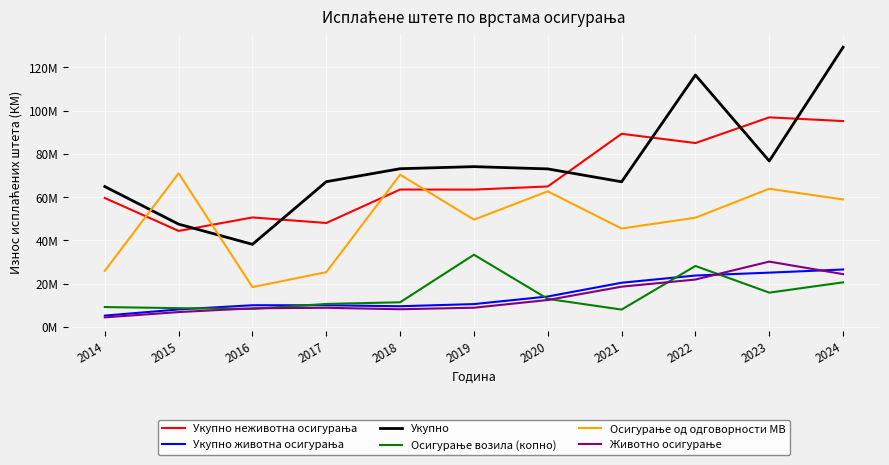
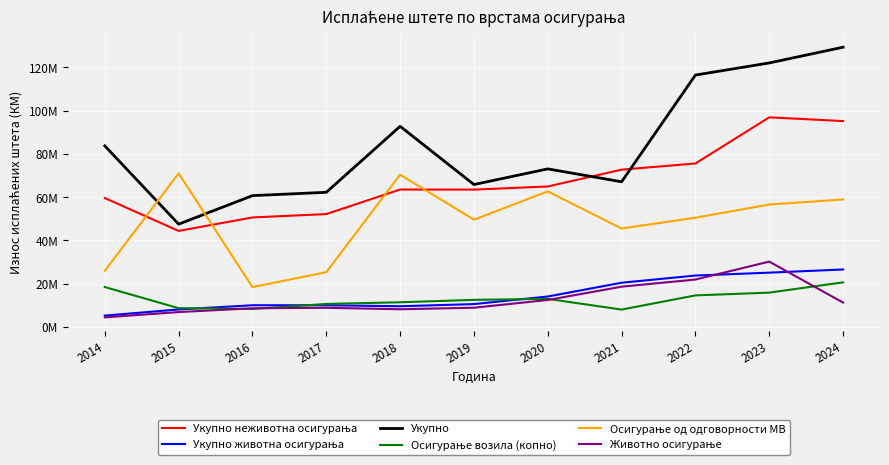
  {
    "Укупно неживотна осигурања": {
      "2014": 60000000,
      "2015": 44000000,
      "2016": 51000000,
-     "2017": 48000000,
+     "2017": 52000000,
      "2018": 64000000,
      "2019": 63000000,
      "2020": 65000000,
-     "2021": 89000000,
-     "2022": 85000000,
+     "2021": 73000000,
+     "2022": 76000000,
      "2023": 97000000,
      "2024": 95000000
    },
    "Укупно животна осигурања": {
      "2016": 10000000,
      "2018": 10000000,
      "2019": 11000000,
      "2021": 20000000,
      "2022": 24000000,
      "2023": 25000000,
      "2024": 27000000
    },
    "Укупно": {
-     "2014": 65000000,
+     "2014": 84000000,
      "2015": 48000000,
-     "2016": 38000000,
-     "2017": 67000000,
-     "2018": 73000000,
-     "2019": 74000000,
+     "2016": 61000000,
+     "2017": 62000000,
+     "2018": 93000000,
+     "2019": 66000000,
      "2020": 73000000,
      "2021": 67000000,
      "2022": 116000000,
-     "2023": 77000000,
+     "2023": 122000000,
      "2024": 129000000
    },
    "Осигурање возила (копно)": {
-     "2014": 9000000,
+     "2014": 18000000,
      "2018": 11000000,
-     "2019": 33000000,
+     "2019": 13000000,
      "2021": 8000000,
-     "2022": 28000000,
+     "2022": 15000000,
      "2023": 16000000,
      "2024": 21000000
    },
    "Осигурање од одговорности МВ": {
      "2014": 26000000,
      "2015": 71000000,
      "2016": 18000000,
      "2017": 25000000,
      "2018": 70000000,
      "2019": 50000000,
      "2020": 63000000,
      "2021": 46000000,
      "2022": 51000000,
-     "2023": 64000000,
+     "2023": 57000000,
      "2024": 59000000
    },
    "Животно осигурање": {
      "2015": 7000000,
      "2018": 8000000,
      "2019": 9000000,
      "2021": 19000000,
      "2022": 22000000,
      "2023": 30000000,
-     "2024": 24000000
+     "2024": 11000000
    }
  }
